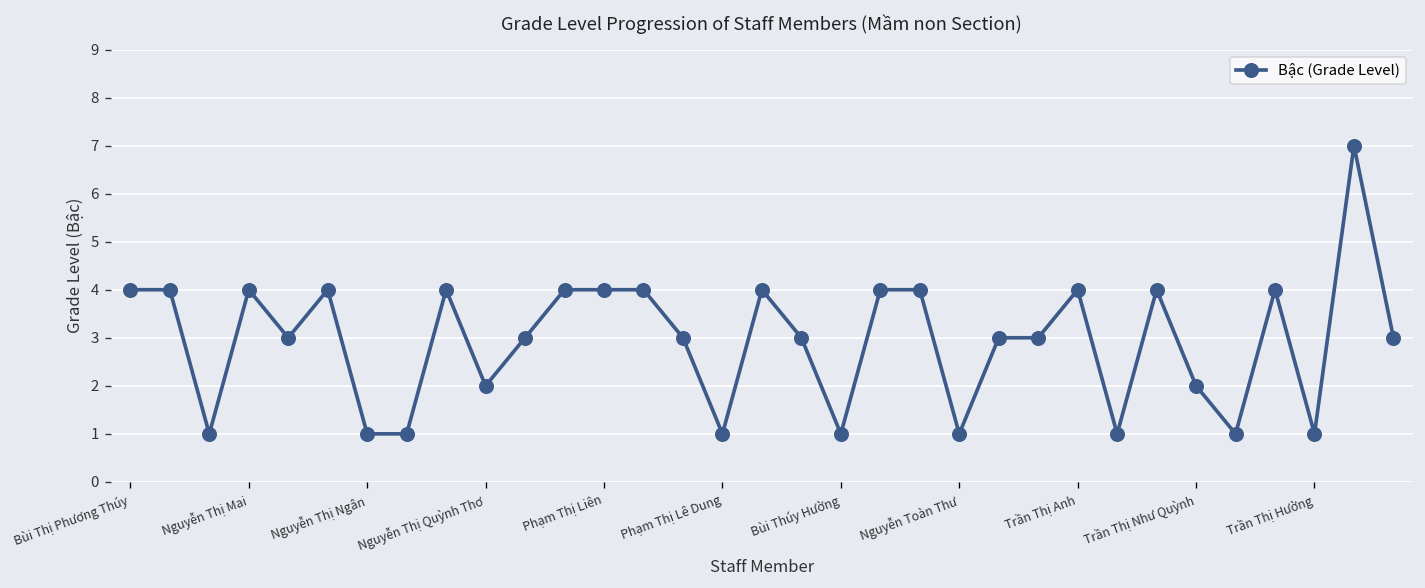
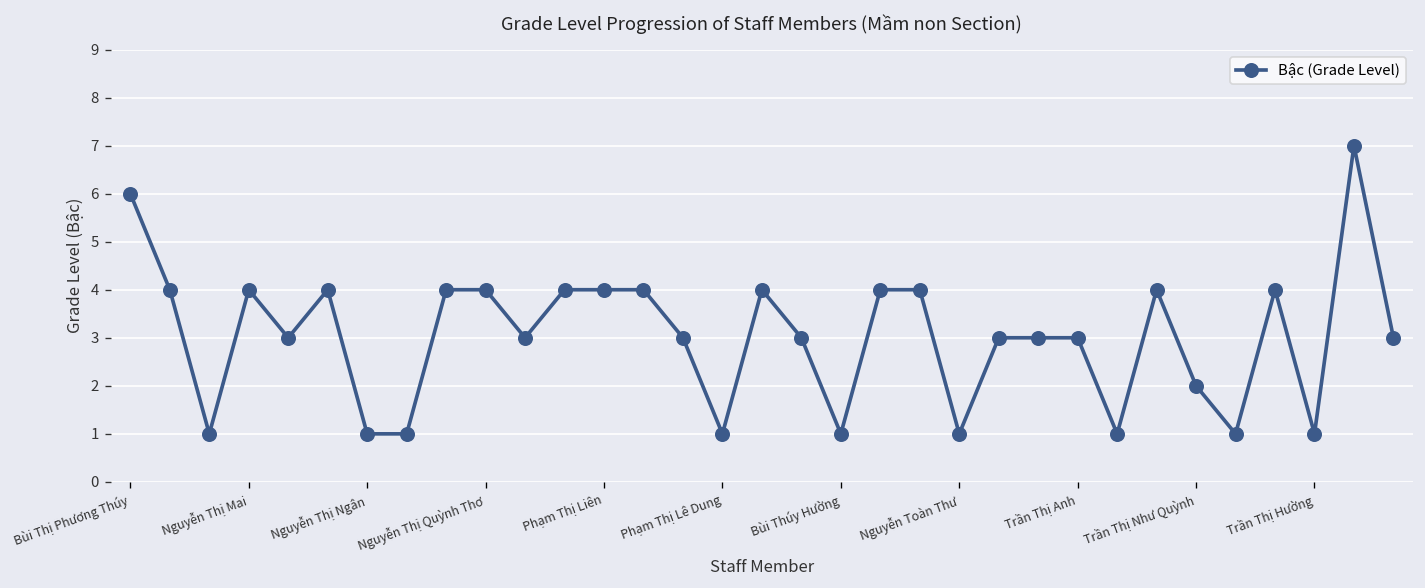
  {
-   "Bùi Thị Phương Thúy": 4,
+   "Bùi Thị Phương Thúy": 6,
    "Nguyễn Thị Mai": 4,
    "Nguyễn Thị Ngân": 1,
-   "Nguyễn Thị Quỳnh Thơ": 2,
+   "Nguyễn Thị Quỳnh Thơ": 4,
    "Phạm Thị Liên": 4,
    "Phạm Thị Lê Dung": 1,
    "Bùi Thúy Hường": 1,
    "Nguyễn Toàn Thư": 1,
-   "Trần Thị Anh": 4,
+   "Trần Thị Anh": 3,
    "Trần Thị Như Quỳnh": 2,
    "Trần Thị Hường": 1
  }
